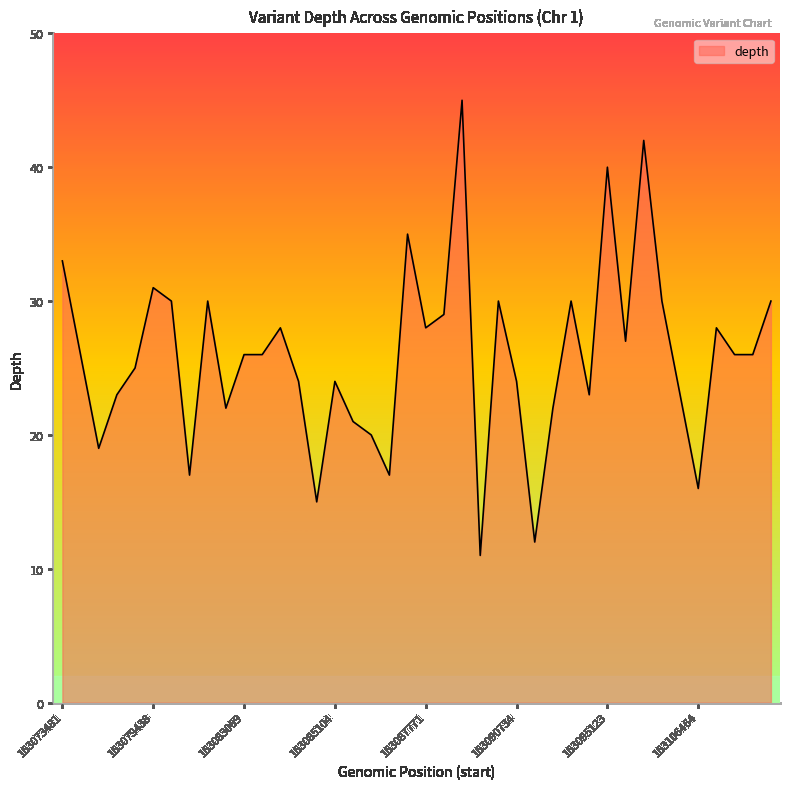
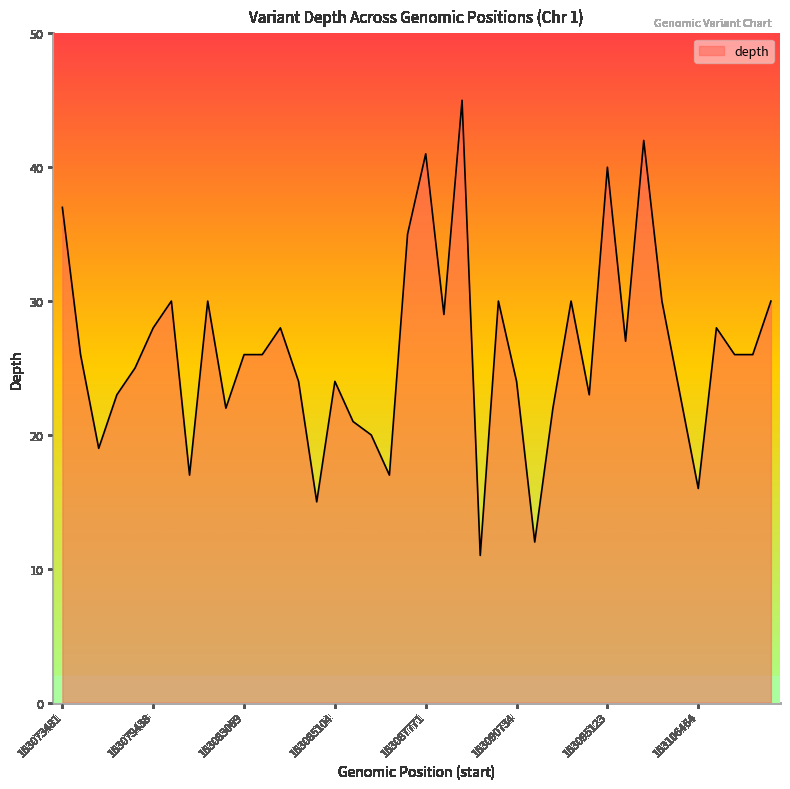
  {
-   "163073481": 33,
-   "163079438": 31,
+   "163073481": 37,
+   "163079438": 28,
    "163083069": 26,
    "163085104": 24,
-   "163087771": 28,
+   "163087771": 41,
    "163090734": 24,
    "163095123": 40,
    "163106464": 16
  }
